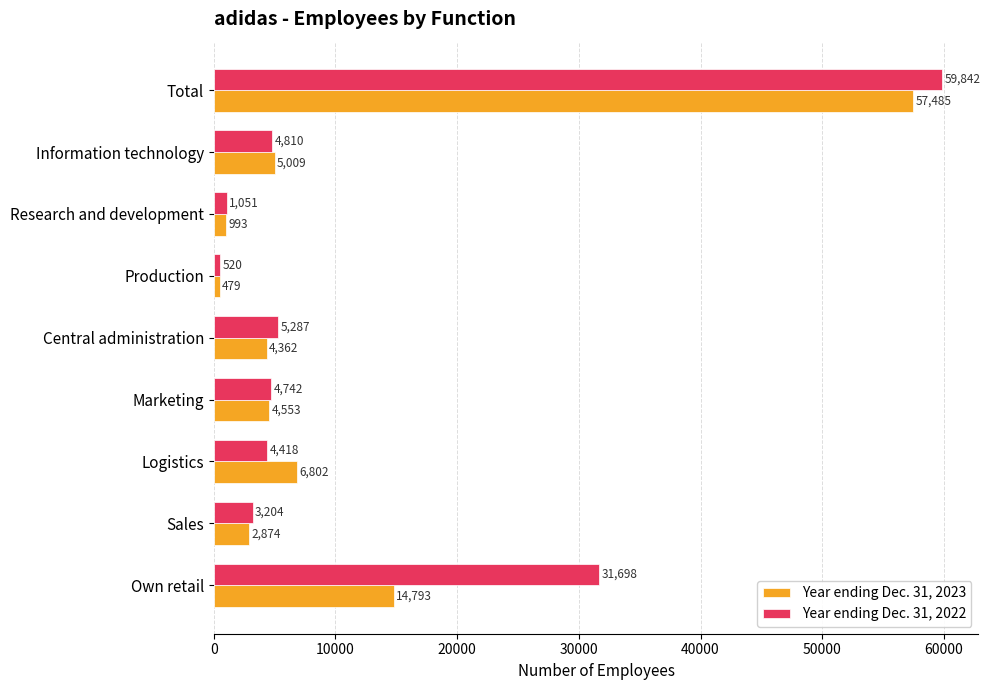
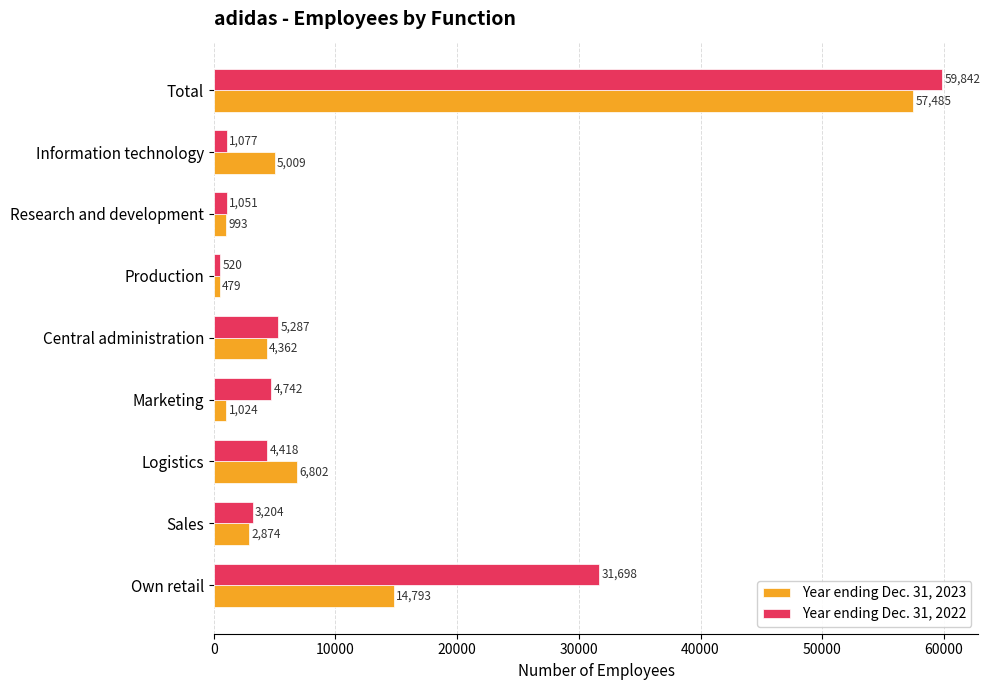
  {
    "Year ending Dec. 31, 2023": {
      "Total": "57,485",
      "Information technology": "5,009",
      "Research and development": "993",
      "Production": "479",
      "Central administration": "4,362",
-     "Marketing": "4,553",
+     "Marketing": "1,024",
      "Logistics": "6,802",
      "Sales": "2,874",
      "Own retail": "14,793"
    },
    "Year ending Dec. 31, 2022": {
      "Total": "59,842",
-     "Information technology": "4,810",
+     "Information technology": "1,077",
      "Research and development": "1,051",
      "Production": "520",
      "Central administration": "5,287",
      "Marketing": "4,742",
      "Logistics": "4,418",
      "Sales": "3,204",
      "Own retail": "31,698"
    }
  }
